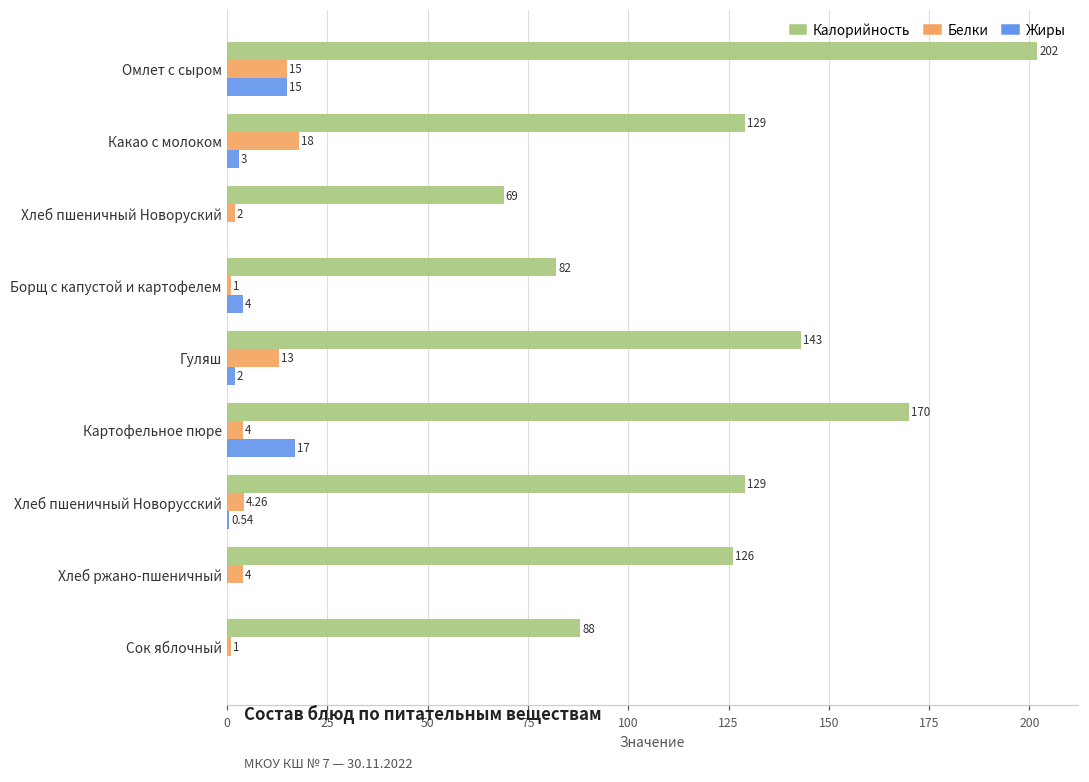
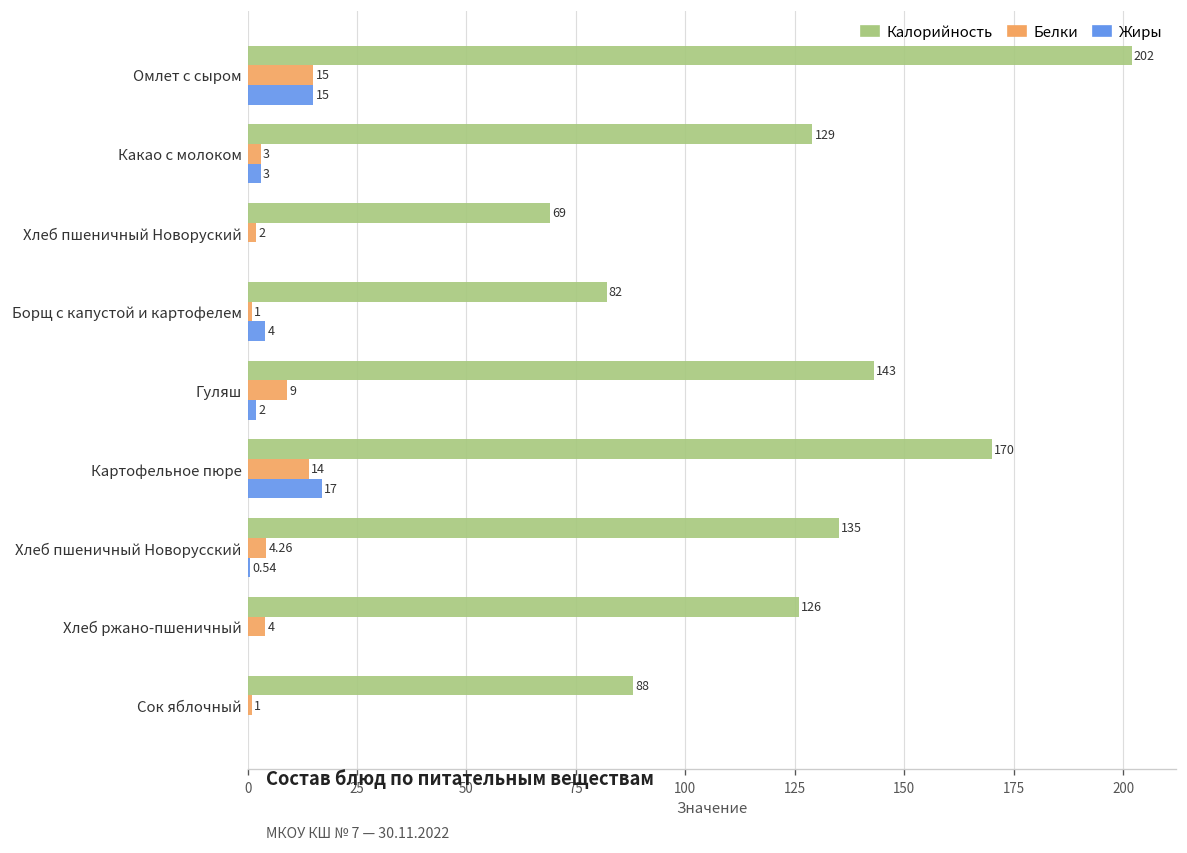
  {
    "Калорийность": {
      "Омлет с сыром": 202,
      "Какао с молоком": 129,
      "Хлеб пшеничный Новоруский": 69,
      "Борщ с капустой и картофелем": 82,
      "Гуляш": 143,
      "Картофельное пюре": 170,
-     "Хлеб пшеничный Новорусский": 129,
+     "Хлеб пшеничный Новорусский": 135,
      "Хлеб ржано-пшеничный": 126,
      "Сок яблочный": 88
    },
    "Белки": {
      "Омлет с сыром": 15,
-     "Какао с молоком": 18,
+     "Какао с молоком": 3,
      "Хлеб пшеничный Новоруский": 2,
      "Борщ с капустой и картофелем": 1,
-     "Гуляш": 13,
-     "Картофельное пюре": 4,
+     "Гуляш": 9,
+     "Картофельное пюре": 14,
      "Хлеб пшеничный Новорусский": 4.26,
      "Хлеб ржано-пшеничный": 4,
      "Сок яблочный": 1
    },
    "Жиры": {
      "Омлет с сыром": 15,
      "Какао с молоком": 3,
      "Борщ с капустой и картофелем": 4,
      "Гуляш": 2,
      "Картофельное пюре": 17,
      "Хлеб пшеничный Новорусский": 0.54
    }
  }
